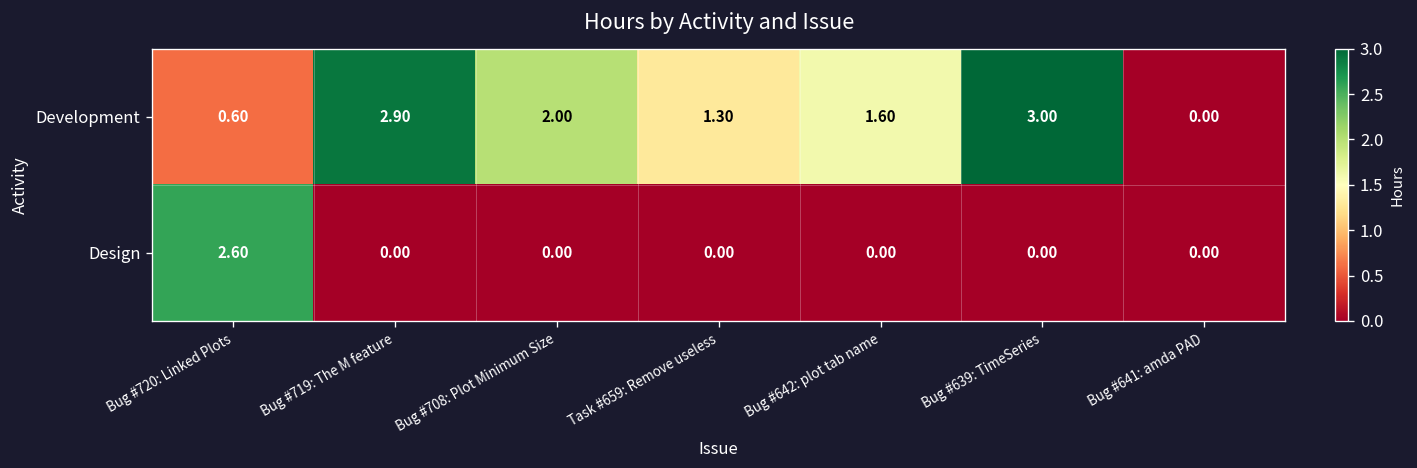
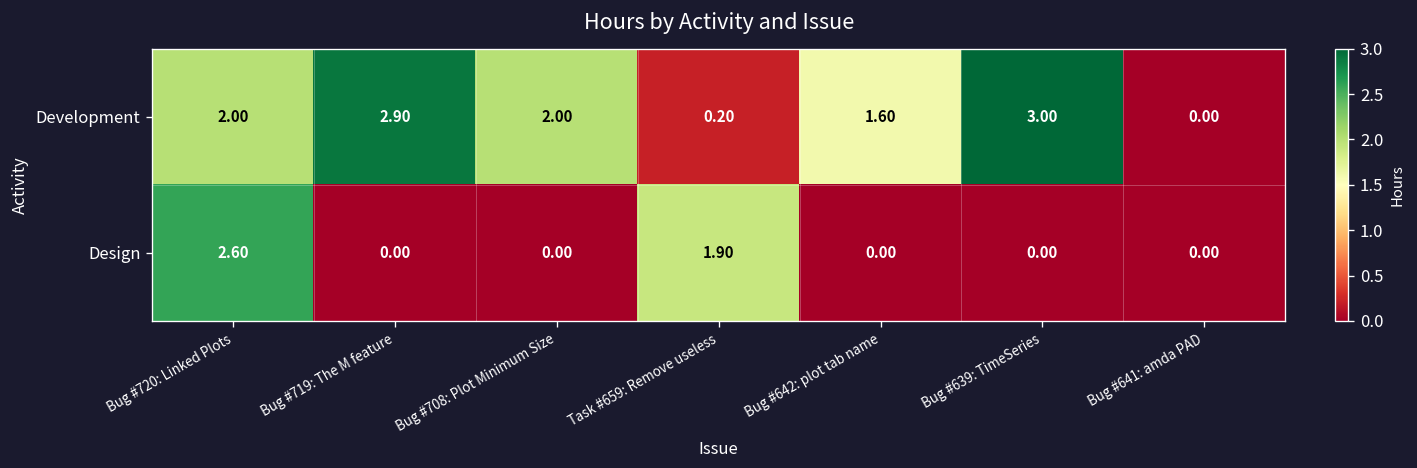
  {
    "Development": {
-     "Bug #720: Linked Plots": 0.60,
+     "Bug #720: Linked Plots": 2.00,
      "Bug #719: The M feature": 2.90,
      "Bug #708: Plot Minimum Size": 2.00,
-     "Task #659: Remove useless": 1.30,
+     "Task #659: Remove useless": 0.20,
      "Bug #642: plot tab name": 1.60,
      "Bug #639: TimeSeries": 3.00,
      "Bug #641: amda PAD": 0.00
    },
    "Design": {
      "Bug #720: Linked Plots": 2.60,
      "Bug #719: The M feature": 0.00,
      "Bug #708: Plot Minimum Size": 0.00,
-     "Task #659: Remove useless": 0.00,
+     "Task #659: Remove useless": 1.90,
      "Bug #642: plot tab name": 0.00,
      "Bug #639: TimeSeries": 0.00,
      "Bug #641: amda PAD": 0.00
    }
  }
